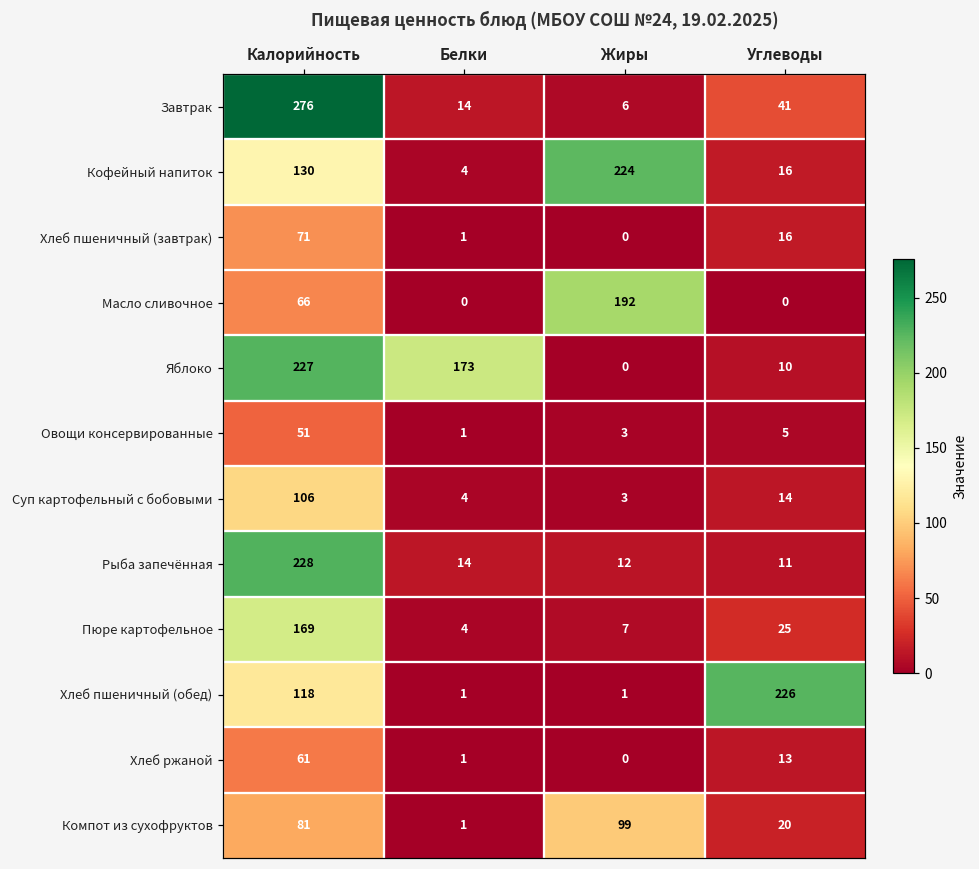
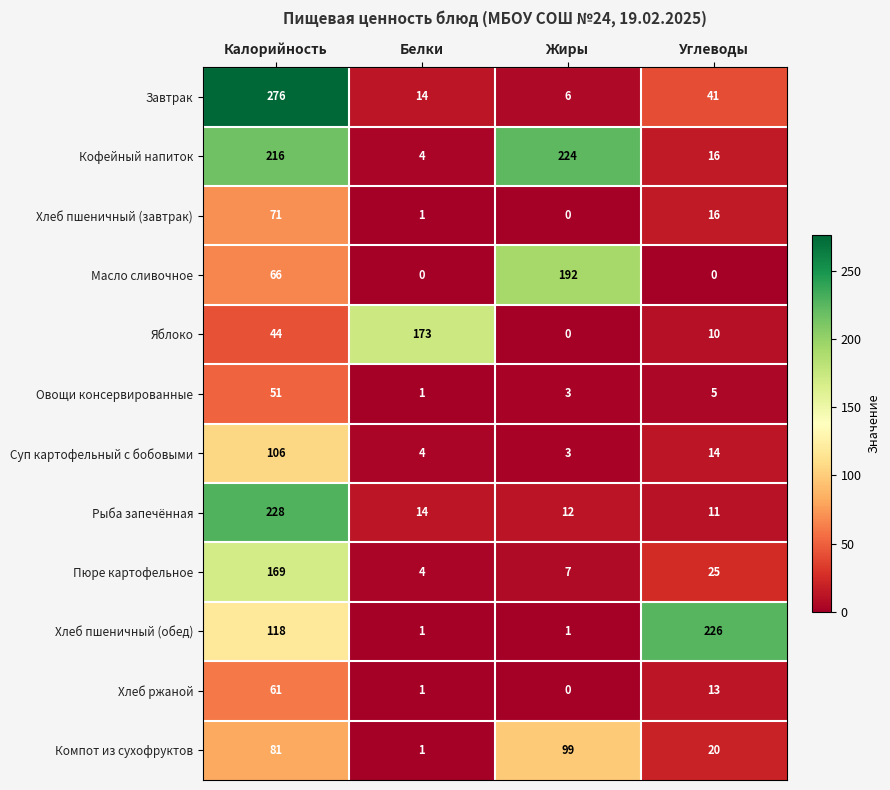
  {
    "Завтрак": {
      "Калорийность": 276,
      "Белки": 14,
      "Жиры": 6,
      "Углеводы": 41
    },
    "Кофейный напиток": {
-     "Калорийность": 130,
+     "Калорийность": 216,
      "Белки": 4,
      "Жиры": 224,
      "Углеводы": 16
    },
    "Хлеб пшеничный (завтрак)": {
      "Калорийность": 71,
      "Белки": 1,
      "Жиры": 0,
      "Углеводы": 16
    },
    "Масло сливочное": {
      "Калорийность": 66,
      "Белки": 0,
      "Жиры": 192,
      "Углеводы": 0
    },
    "Яблоко": {
-     "Калорийность": 227,
+     "Калорийность": 44,
      "Белки": 173,
      "Жиры": 0,
      "Углеводы": 10
    },
    "Овощи консервированные": {
      "Калорийность": 51,
      "Белки": 1,
      "Жиры": 3,
      "Углеводы": 5
    },
    "Суп картофельный с бобовыми": {
      "Калорийность": 106,
      "Белки": 4,
      "Жиры": 3,
      "Углеводы": 14
    },
    "Рыба запечённая": {
      "Калорийность": 228,
      "Белки": 14,
      "Жиры": 12,
      "Углеводы": 11
    },
    "Пюре картофельное": {
      "Калорийность": 169,
      "Белки": 4,
      "Жиры": 7,
      "Углеводы": 25
    },
    "Хлеб пшеничный (обед)": {
      "Калорийность": 118,
      "Белки": 1,
      "Жиры": 1,
      "Углеводы": 226
    },
    "Хлеб ржаной": {
      "Калорийность": 61,
      "Белки": 1,
      "Жиры": 0,
      "Углеводы": 13
    },
    "Компот из сухофруктов": {
      "Калорийность": 81,
      "Белки": 1,
      "Жиры": 99,
      "Углеводы": 20
    }
  }
